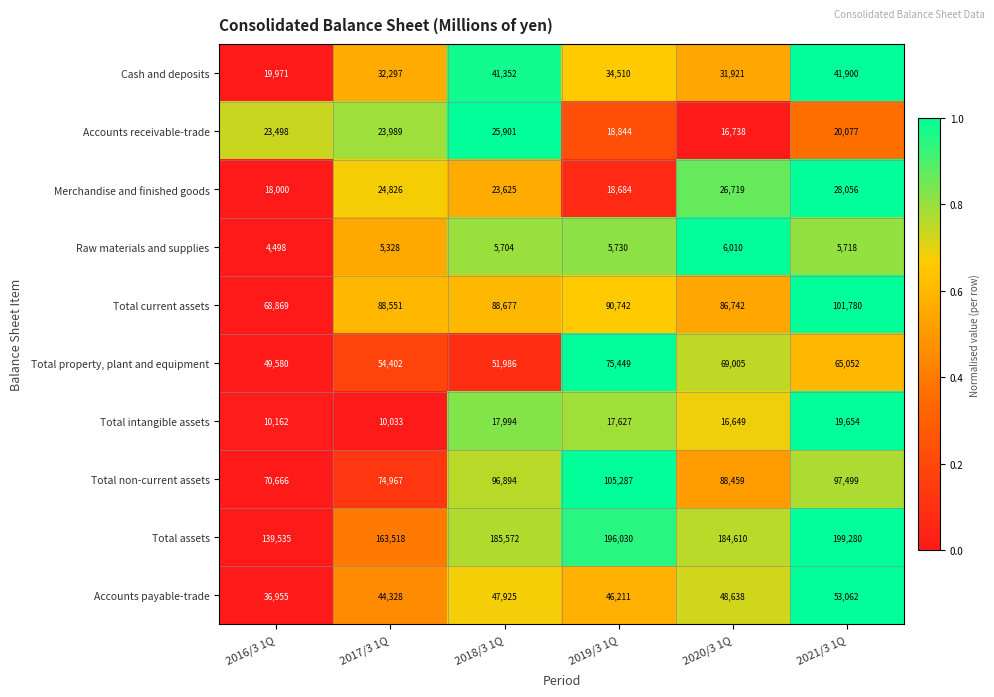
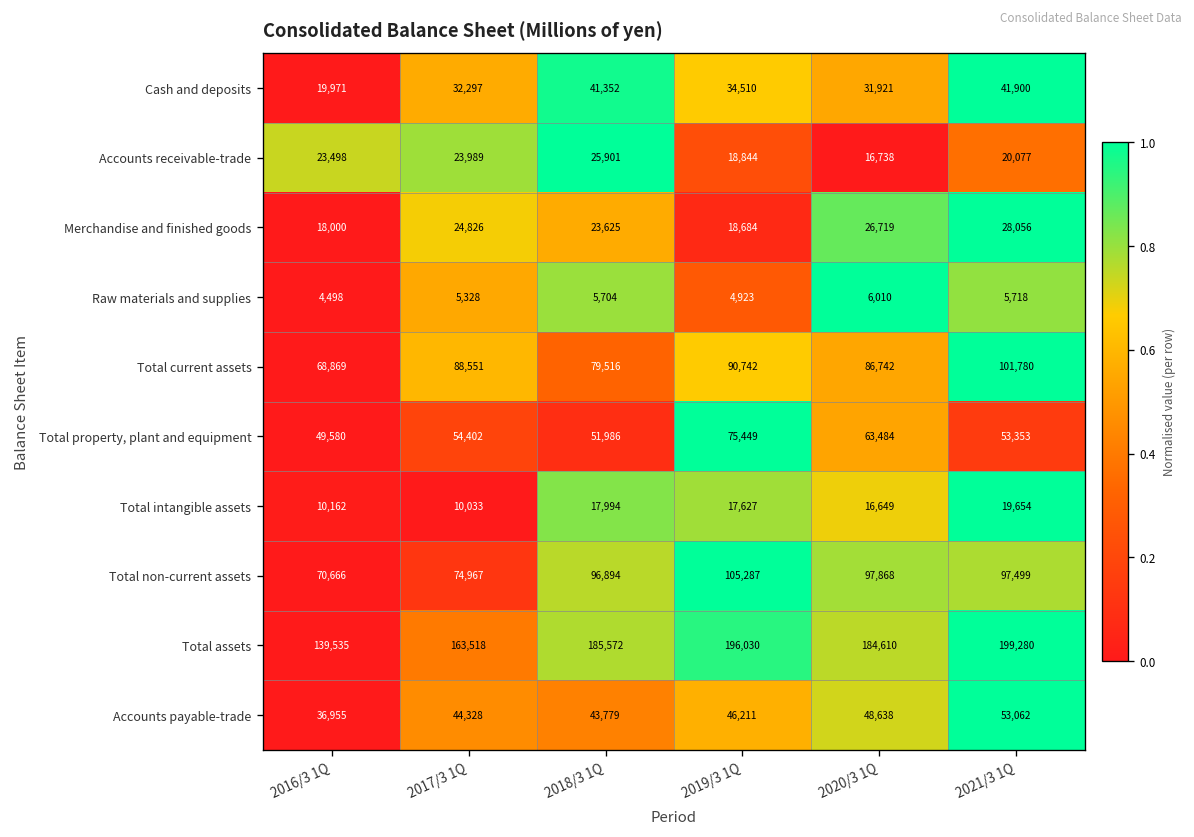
  {
    "Cash and deposits": {
      "2016/3 1Q": "19,971",
      "2017/3 1Q": "32,297",
      "2018/3 1Q": "41,352",
      "2019/3 1Q": "34,510",
      "2020/3 1Q": "31,921",
      "2021/3 1Q": "41,900"
    },
    "Accounts receivable-trade": {
      "2016/3 1Q": "23,498",
      "2017/3 1Q": "23,989",
      "2018/3 1Q": "25,901",
      "2019/3 1Q": "18,844",
      "2020/3 1Q": "16,738",
      "2021/3 1Q": "20,077"
    },
    "Merchandise and finished goods": {
      "2016/3 1Q": "18,000",
      "2017/3 1Q": "24,826",
      "2018/3 1Q": "23,625",
      "2019/3 1Q": "18,684",
      "2020/3 1Q": "26,719",
      "2021/3 1Q": "28,056"
    },
    "Raw materials and supplies": {
      "2016/3 1Q": "4,498",
      "2017/3 1Q": "5,328",
      "2018/3 1Q": "5,704",
-     "2019/3 1Q": "5,730",
+     "2019/3 1Q": "4,923",
      "2020/3 1Q": "6,010",
      "2021/3 1Q": "5,718"
    },
    "Total current assets": {
      "2016/3 1Q": "68,869",
      "2017/3 1Q": "88,551",
-     "2018/3 1Q": "88,677",
+     "2018/3 1Q": "79,516",
      "2019/3 1Q": "90,742",
      "2020/3 1Q": "86,742",
      "2021/3 1Q": "101,780"
    },
    "Total property, plant and equipment": {
      "2016/3 1Q": "49,580",
      "2017/3 1Q": "54,402",
      "2018/3 1Q": "51,986",
      "2019/3 1Q": "75,449",
-     "2020/3 1Q": "69,005",
-     "2021/3 1Q": "65,052"
+     "2020/3 1Q": "63,484",
+     "2021/3 1Q": "53,353"
    },
    "Total intangible assets": {
      "2016/3 1Q": "10,162",
      "2017/3 1Q": "10,033",
      "2018/3 1Q": "17,994",
      "2019/3 1Q": "17,627",
      "2020/3 1Q": "16,649",
      "2021/3 1Q": "19,654"
    },
    "Total non-current assets": {
      "2016/3 1Q": "70,666",
      "2017/3 1Q": "74,967",
      "2018/3 1Q": "96,894",
      "2019/3 1Q": "105,287",
-     "2020/3 1Q": "88,459",
+     "2020/3 1Q": "97,868",
      "2021/3 1Q": "97,499"
    },
    "Total assets": {
      "2016/3 1Q": "139,535",
      "2017/3 1Q": "163,518",
      "2018/3 1Q": "185,572",
      "2019/3 1Q": "196,030",
      "2020/3 1Q": "184,610",
      "2021/3 1Q": "199,280"
    },
    "Accounts payable-trade": {
      "2016/3 1Q": "36,955",
      "2017/3 1Q": "44,328",
-     "2018/3 1Q": "47,925",
+     "2018/3 1Q": "43,779",
      "2019/3 1Q": "46,211",
      "2020/3 1Q": "48,638",
      "2021/3 1Q": "53,062"
    }
  }
